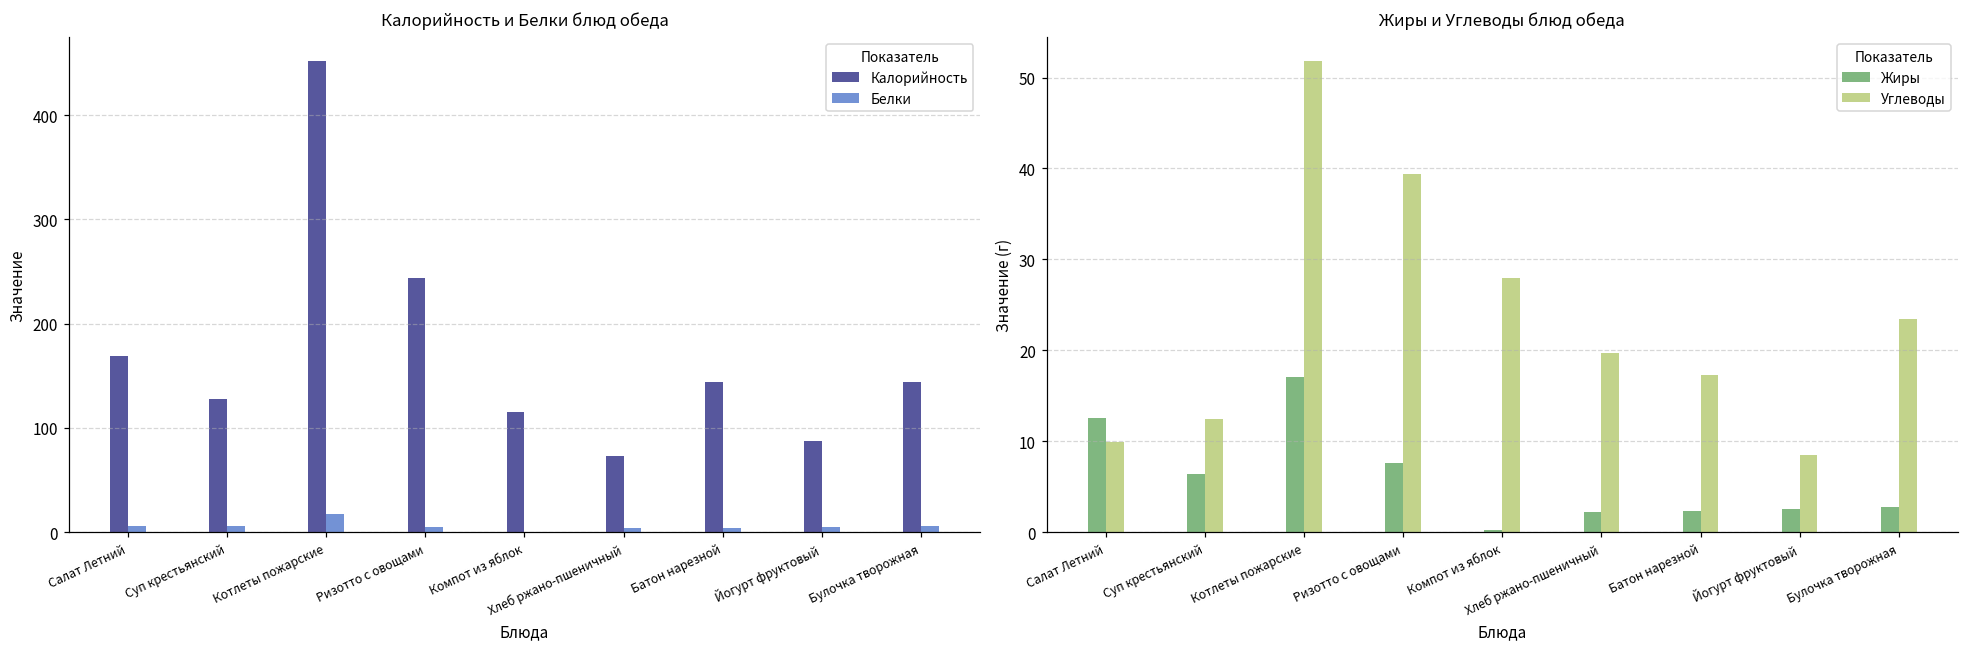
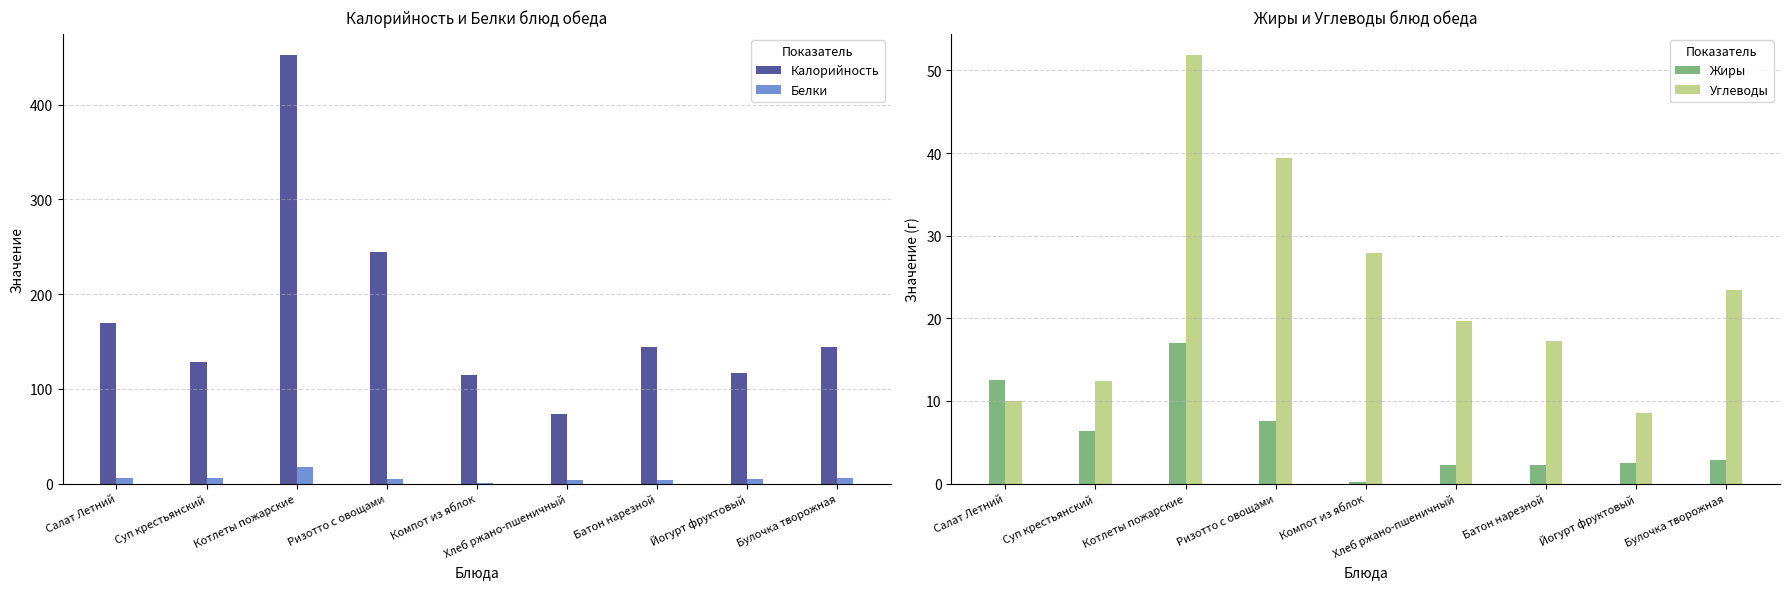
  {
    "Калорийность и Белки блюд обеда": {
      "Калорийность": {
        "Салат Летний": 170,
        "Суп крестьянский": 130,
        "Котлеты пожарские": 450,
        "Ризотто с овощами": 240,
        "Компот из яблок": 120,
        "Хлеб ржано-пшеничный": 70,
        "Батон нарезной": 140,
-       "Йогурт фруктовый": 90,
+       "Йогурт фруктовый": 120,
        "Булочка творожная": 140
      },
      "Белки": {
        "Салат Летний": 10,
        "Суп крестьянский": 10,
        "Котлеты пожарские": 20,
        "Ризотто с овощами": 0,
        "Хлеб ржано-пшеничный": 0,
        "Батон нарезной": 0,
        "Йогурт фруктовый": 10,
        "Булочка творожная": 10
      }
    },
    "Жиры и Углеводы блюд обеда": {
      "Жиры": {
        "Салат Летний": 13,
        "Суп крестьянский": 6,
        "Котлеты пожарские": 17,
        "Ризотто с овощами": 8,
        "Хлеб ржано-пшеничный": 2,
        "Батон нарезной": 2,
        "Йогурт фруктовый": 3,
        "Булочка творожная": 3
      },
      "Углеводы": {
        "Салат Летний": 10,
        "Суп крестьянский": 12,
        "Котлеты пожарские": 52,
        "Ризотто с овощами": 39,
        "Компот из яблок": 28,
        "Хлеб ржано-пшеничный": 20,
        "Батон нарезной": 17,
        "Йогурт фруктовый": 9,
        "Булочка творожная": 23
      }
    }
  }
